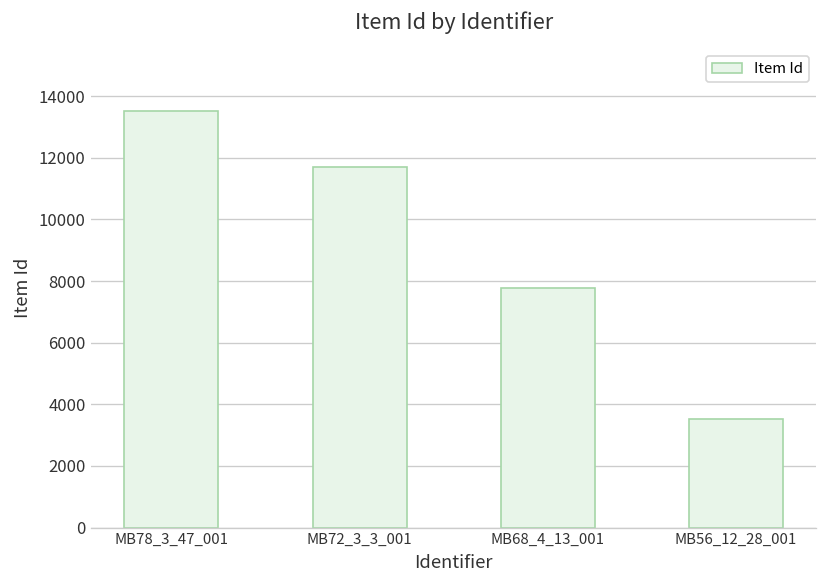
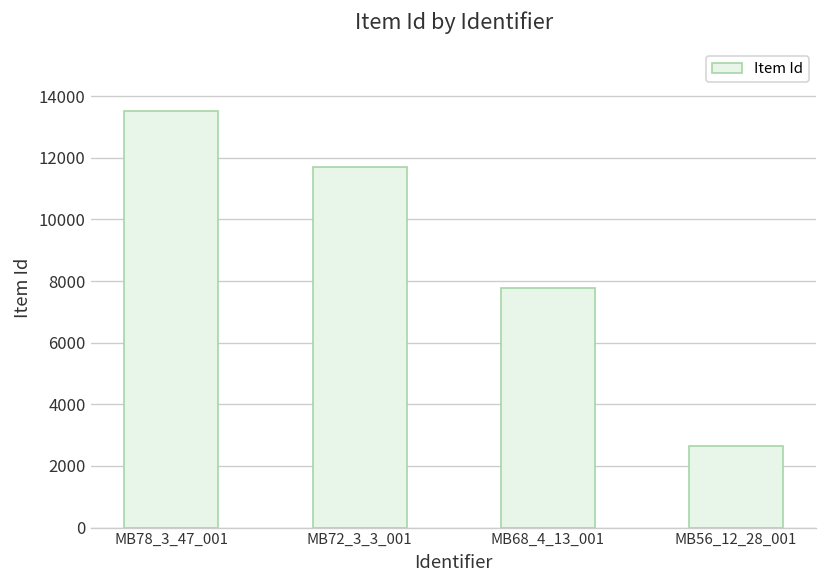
  {
    "MB78_3_47_001": 13500,
    "MB72_3_3_001": 11700,
    "MB68_4_13_001": 7800,
-   "MB56_12_28_001": 3500
+   "MB56_12_28_001": 2600
  }
